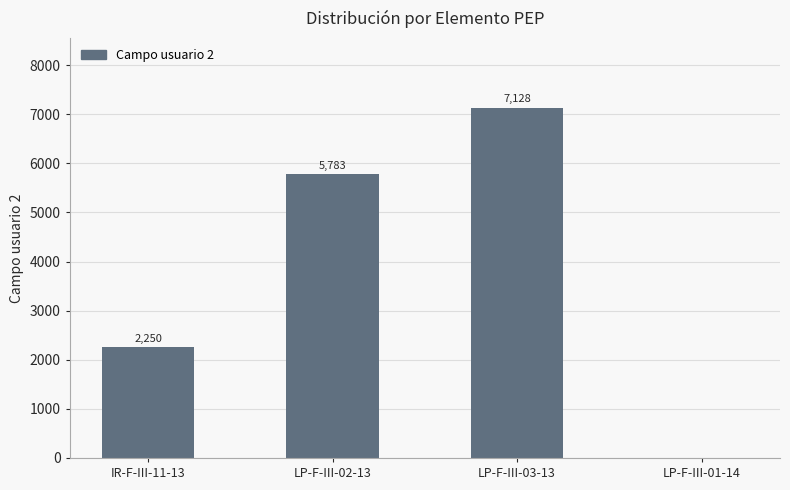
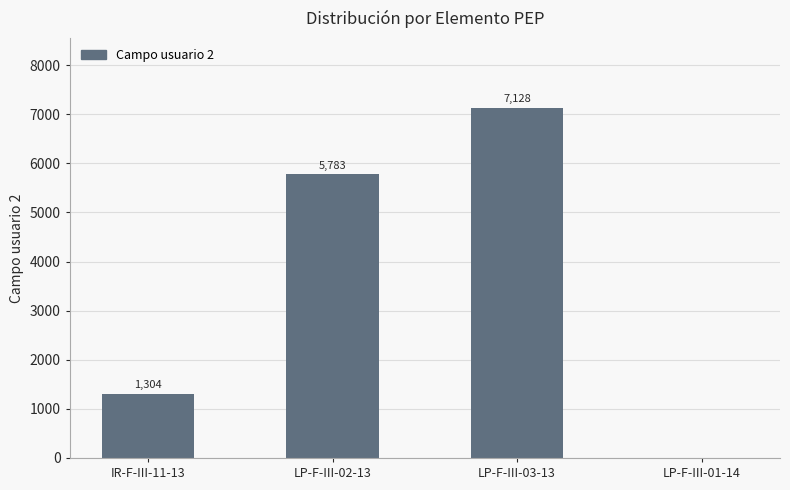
  {
-   "IR-F-III-11-13": "2,250",
+   "IR-F-III-11-13": "1,304",
    "LP-F-III-02-13": "5,783",
    "LP-F-III-03-13": "7,128"
  }
